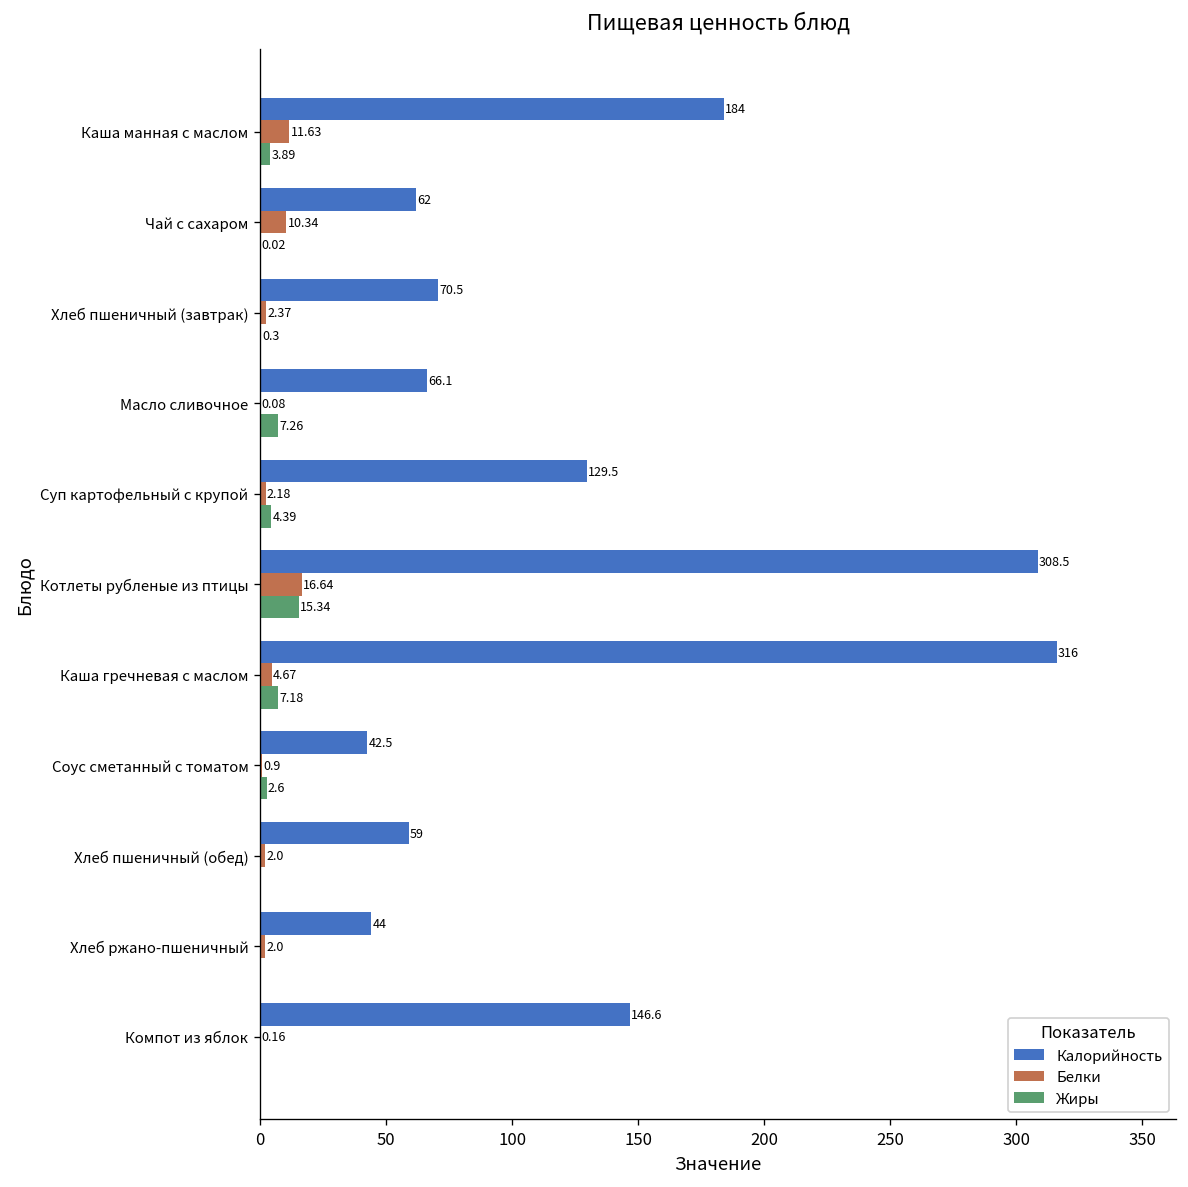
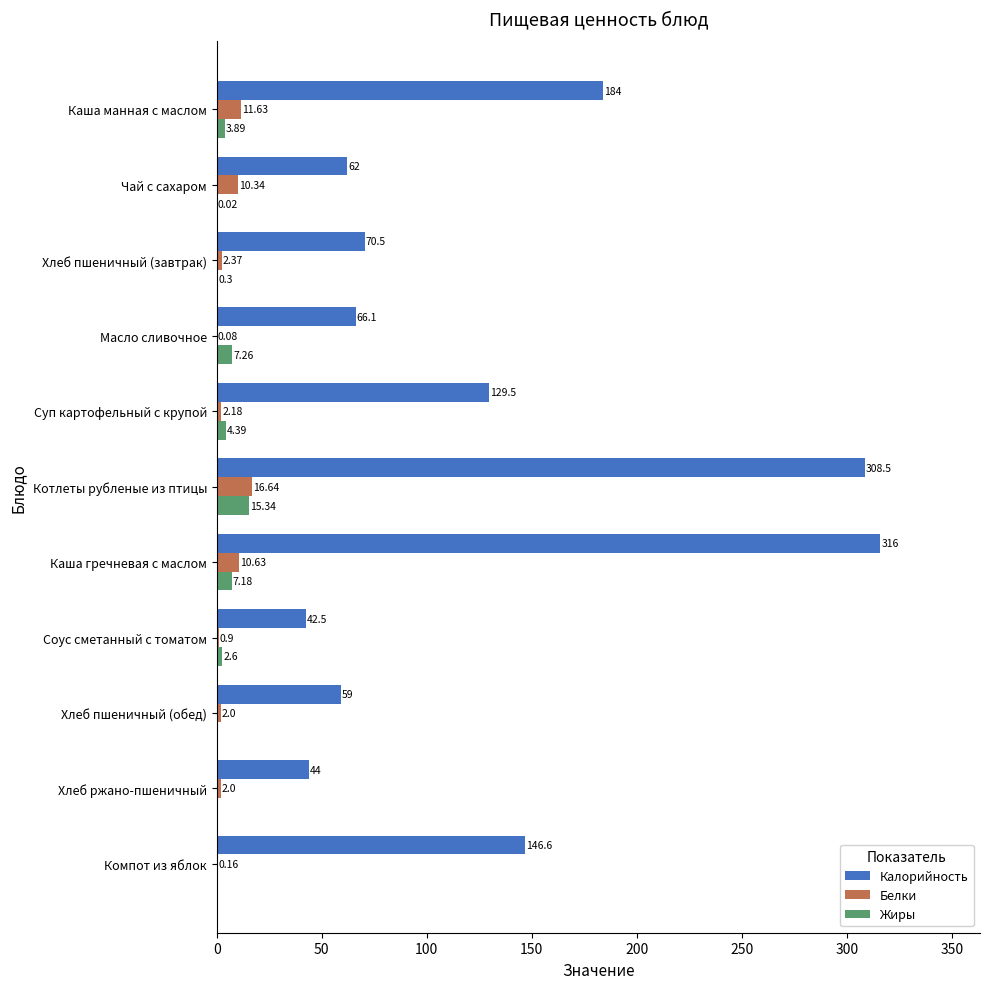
  {
    "Калорийность": {
      "Каша манная с маслом": 184,
      "Чай с сахаром": 62,
      "Хлеб пшеничный (завтрак)": 70.5,
      "Масло сливочное": 66.1,
      "Суп картофельный с крупой": 129.5,
      "Котлеты рубленые из птицы": 308.5,
      "Каша гречневая с маслом": 316,
      "Соус сметанный с томатом": 42.5,
      "Хлеб пшеничный (обед)": 59,
      "Хлеб ржано-пшеничный": 44,
      "Компот из яблок": 146.6
    },
    "Белки": {
      "Каша манная с маслом": 11.63,
      "Чай с сахаром": 10.34,
      "Хлеб пшеничный (завтрак)": 2.37,
      "Масло сливочное": 0.08,
      "Суп картофельный с крупой": 2.18,
      "Котлеты рубленые из птицы": 16.64,
-     "Каша гречневая с маслом": 4.67,
+     "Каша гречневая с маслом": 10.63,
      "Соус сметанный с томатом": 0.9,
      "Хлеб пшеничный (обед)": 2.0,
      "Хлеб ржано-пшеничный": 2.0,
      "Компот из яблок": 0.16
    },
    "Жиры": {
      "Каша манная с маслом": 3.89,
      "Чай с сахаром": 0.02,
      "Хлеб пшеничный (завтрак)": 0.3,
      "Масло сливочное": 7.26,
      "Суп картофельный с крупой": 4.39,
      "Котлеты рубленые из птицы": 15.34,
      "Каша гречневая с маслом": 7.18,
      "Соус сметанный с томатом": 2.6
    }
  }
